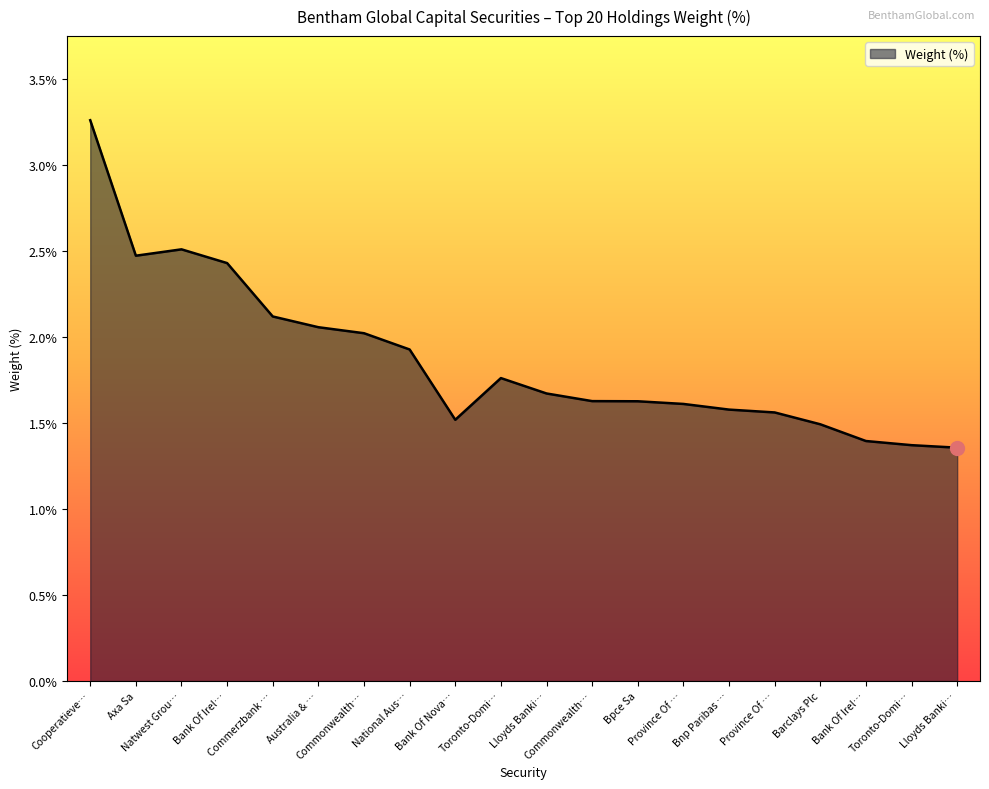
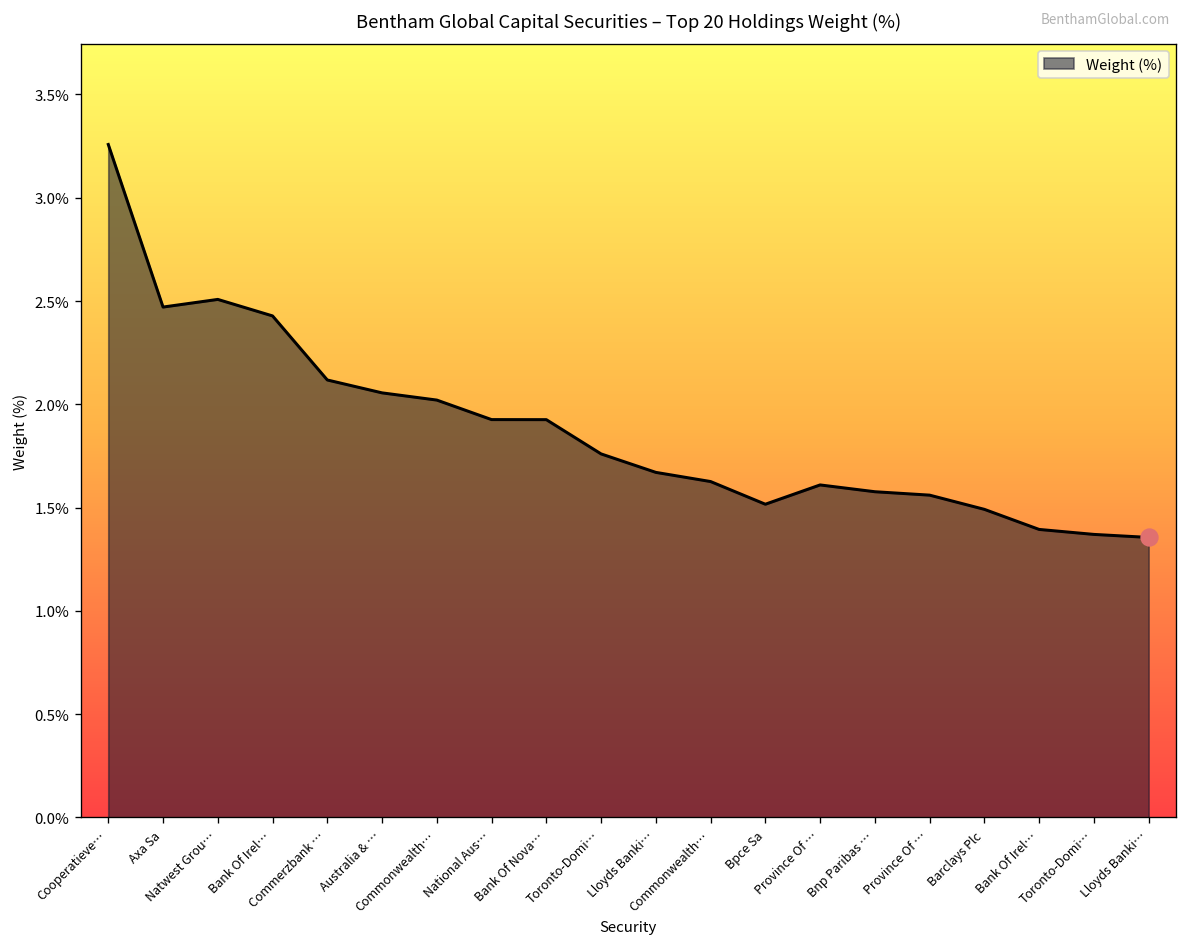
  {
    "Weight (%)": {
      "Cooperatieve…": "3.26%",
      "Axa Sa": "2.47%",
      "Natwest Grou…": "2.51%",
      "Commerzbank …": "2.12%",
      "Australia & …": "2.06%",
      "National Aus…": "1.93%",
-     "Bank Of Nova…": "1.52%",
-     "Bpce Sa": "1.63%",
+     "Bank Of Nova…": "1.93%",
+     "Bpce Sa": "1.52%",
      "Bnp Paribas …": "1.58%",
      "Barclays Plc": "1.49%"
    }
  }
